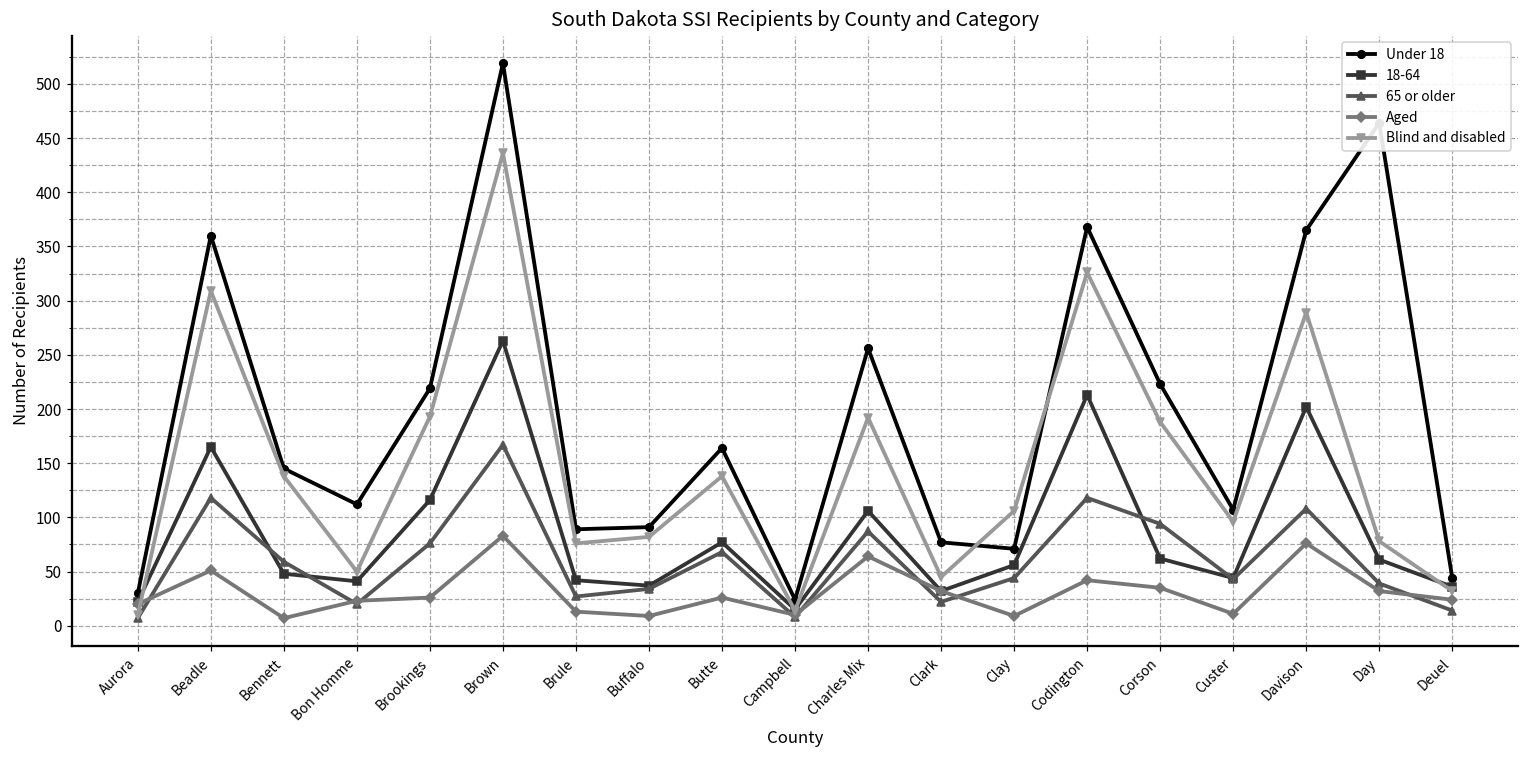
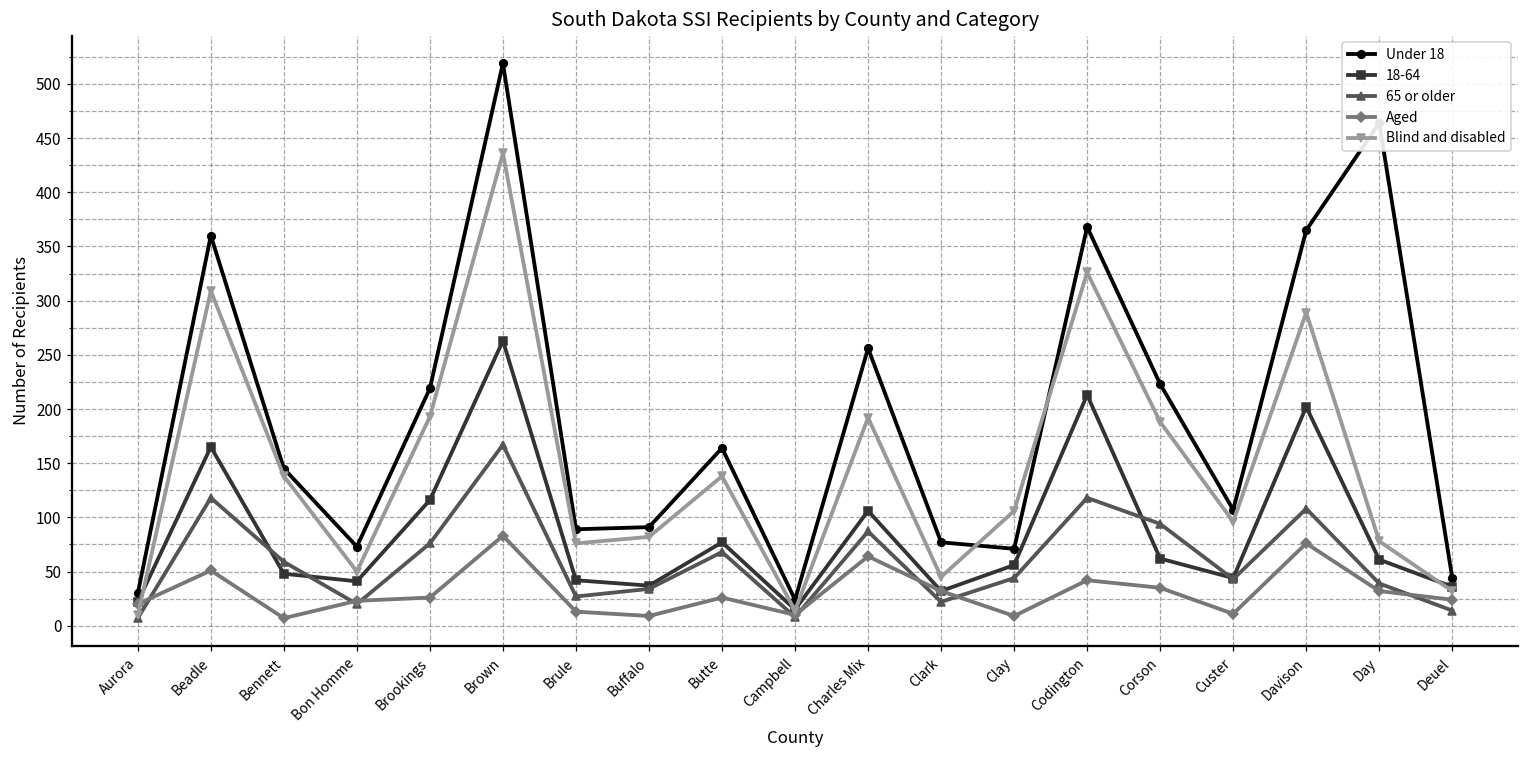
  {
    "Under 18": {
      "Aurora": 30,
      "Beadle": 360,
      "Bennett": 150,
-     "Bon Homme": 110,
+     "Bon Homme": 70,
      "Brookings": 220,
      "Brown": 520,
      "Brule": 90,
      "Buffalo": 90,
      "Butte": 160,
      "Campbell": 20,
      "Charles Mix": 260,
      "Clark": 80,
      "Clay": 70,
      "Codington": 370,
      "Corson": 220,
      "Custer": 110,
      "Davison": 370,
      "Deuel": 40
    }
  }
